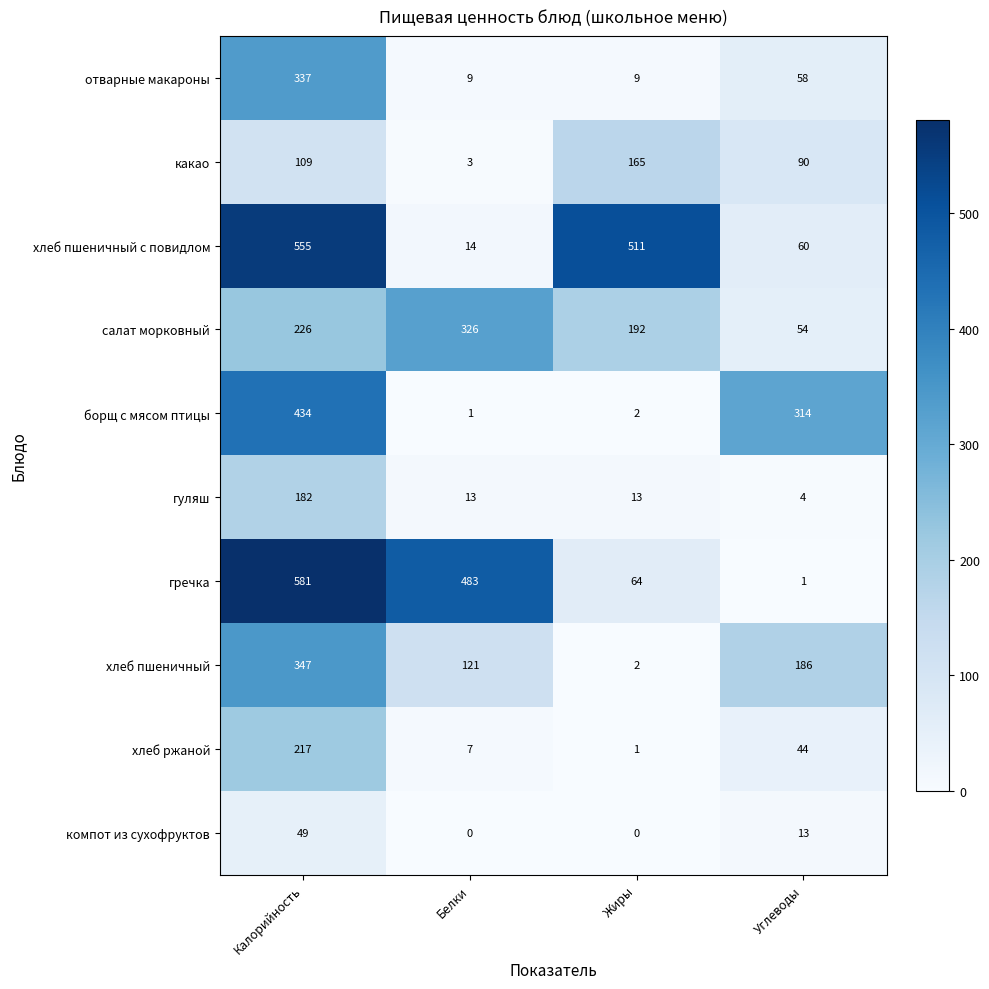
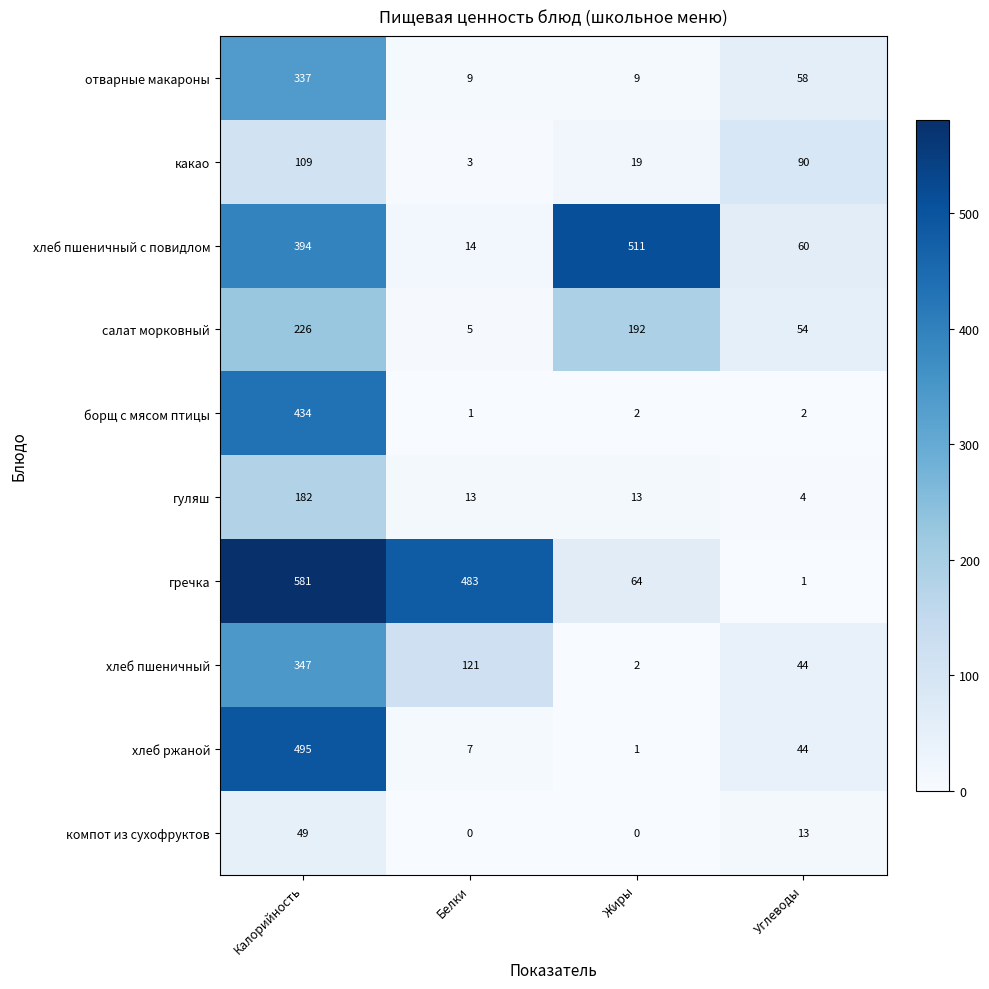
  {
    "отварные макароны": {
      "Калорийность": 337,
      "Белки": 9,
      "Жиры": 9,
      "Углеводы": 58
    },
    "какао": {
      "Калорийность": 109,
      "Белки": 3,
-     "Жиры": 165,
+     "Жиры": 19,
      "Углеводы": 90
    },
    "хлеб пшеничный с повидлом": {
-     "Калорийность": 555,
+     "Калорийность": 394,
      "Белки": 14,
      "Жиры": 511,
      "Углеводы": 60
    },
    "салат морковный": {
      "Калорийность": 226,
-     "Белки": 326,
+     "Белки": 5,
      "Жиры": 192,
      "Углеводы": 54
    },
    "борщ с мясом птицы": {
      "Калорийность": 434,
      "Белки": 1,
      "Жиры": 2,
-     "Углеводы": 314
+     "Углеводы": 2
    },
    "гуляш": {
      "Калорийность": 182,
      "Белки": 13,
      "Жиры": 13,
      "Углеводы": 4
    },
    "гречка": {
      "Калорийность": 581,
      "Белки": 483,
      "Жиры": 64,
      "Углеводы": 1
    },
    "хлеб пшеничный": {
      "Калорийность": 347,
      "Белки": 121,
      "Жиры": 2,
-     "Углеводы": 186
+     "Углеводы": 44
    },
    "хлеб ржаной": {
-     "Калорийность": 217,
+     "Калорийность": 495,
      "Белки": 7,
      "Жиры": 1,
      "Углеводы": 44
    },
    "компот из сухофруктов": {
      "Калорийность": 49,
      "Белки": 0,
      "Жиры": 0,
      "Углеводы": 13
    }
  }
